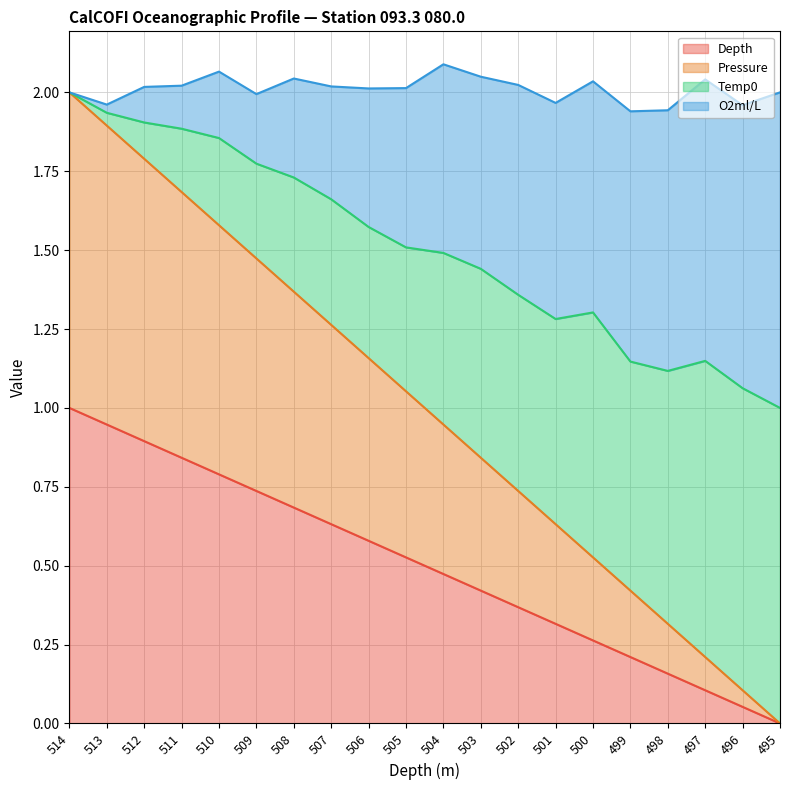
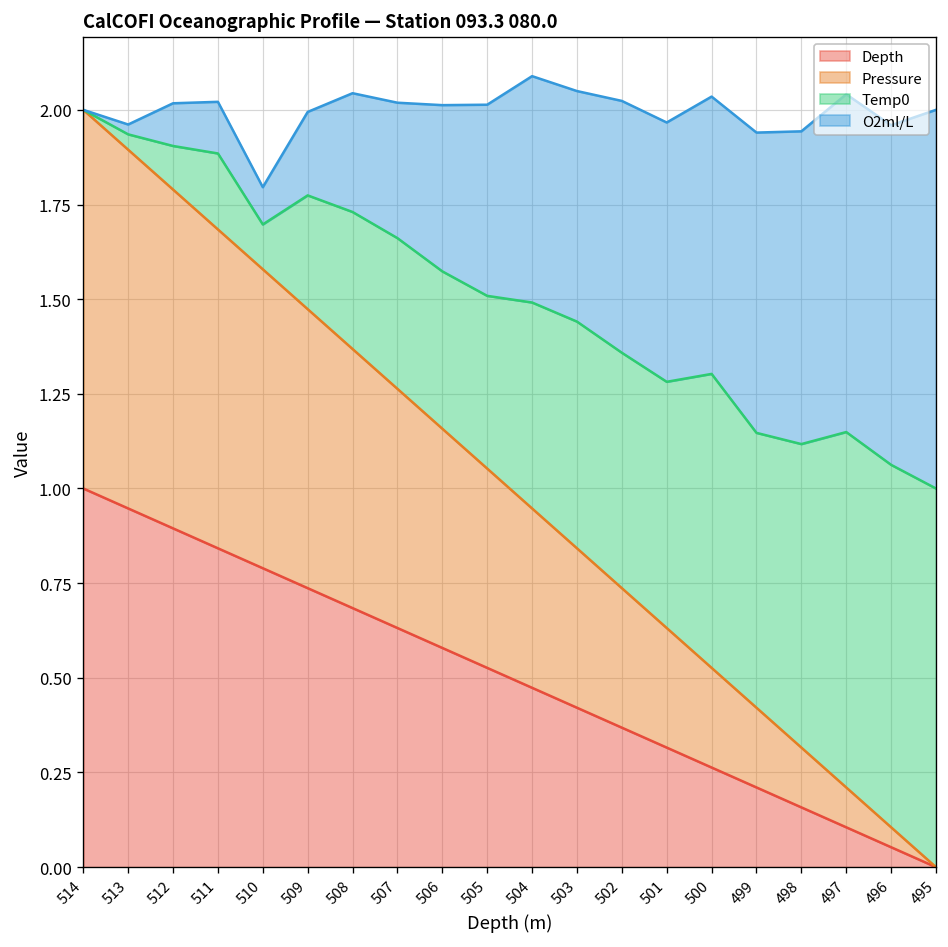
  {
    "Temp0": {
      "513": 0.04,
      "512": 0.12,
      "511": 0.20,
-     "510": 0.28,
+     "510": 0.12,
      "509": 0.30,
      "508": 0.36,
      "507": 0.40,
      "506": 0.42,
      "505": 0.46,
      "504": 0.54,
      "503": 0.60,
      "502": 0.62,
      "501": 0.65,
      "500": 0.78,
      "499": 0.73,
      "498": 0.80,
      "497": 0.94,
      "496": 0.96,
      "495": 1.00
    },
    "O2ml/L": {
      "513": 0.03,
      "512": 0.11,
      "511": 0.14,
-     "510": 0.21,
+     "510": 0.10,
      "509": 0.22,
      "508": 0.31,
      "507": 0.36,
      "506": 0.44,
      "505": 0.50,
      "504": 0.60,
      "503": 0.61,
      "502": 0.67,
      "501": 0.68,
      "500": 0.73,
      "499": 0.79,
      "498": 0.83,
      "495": 1.00
    }
  }
